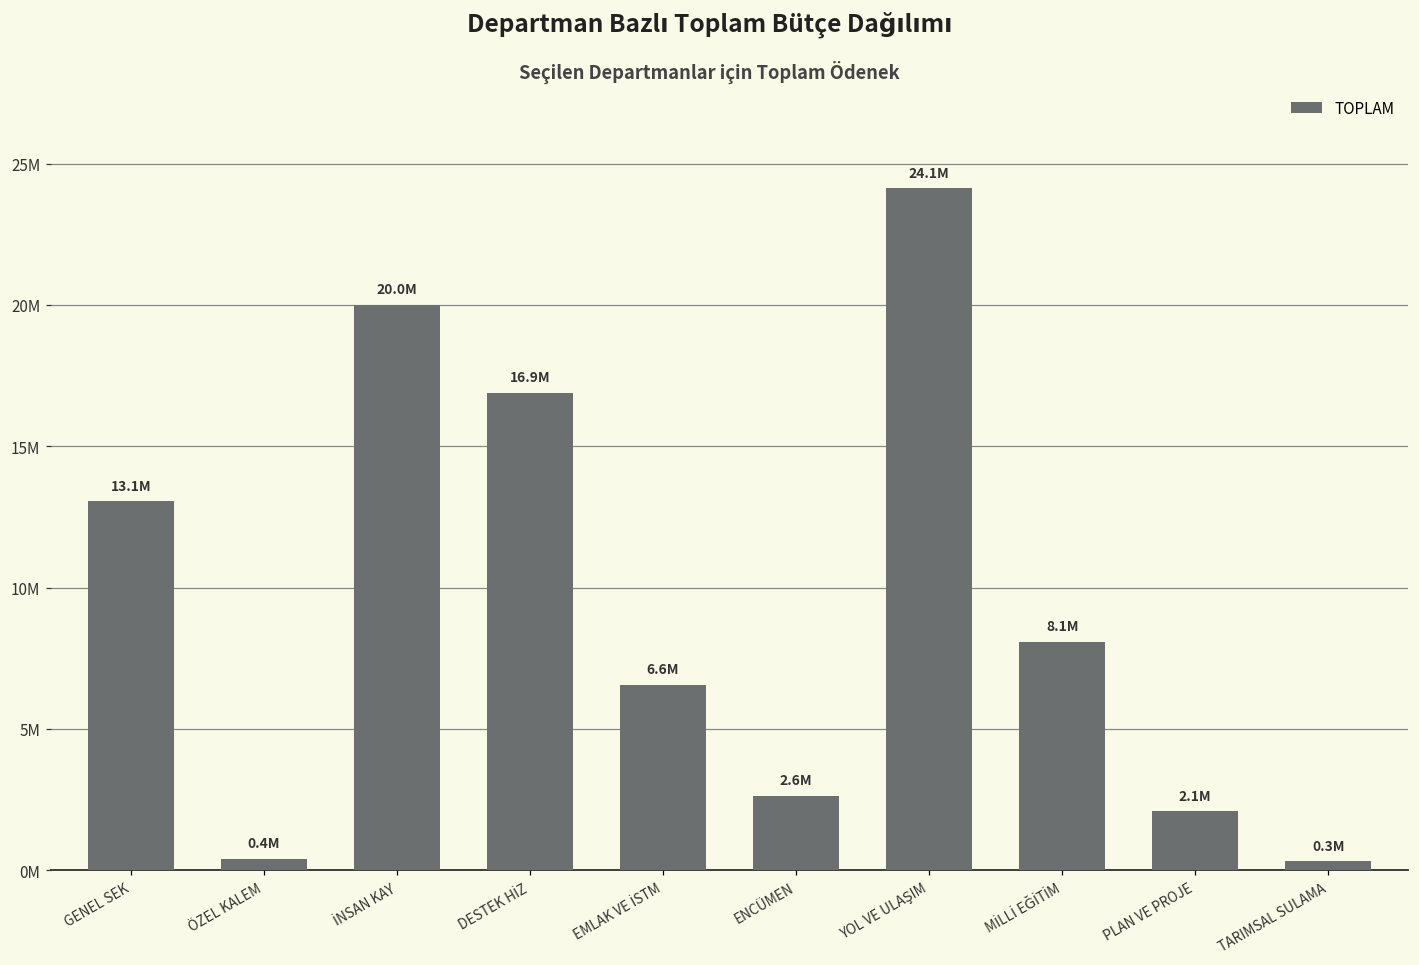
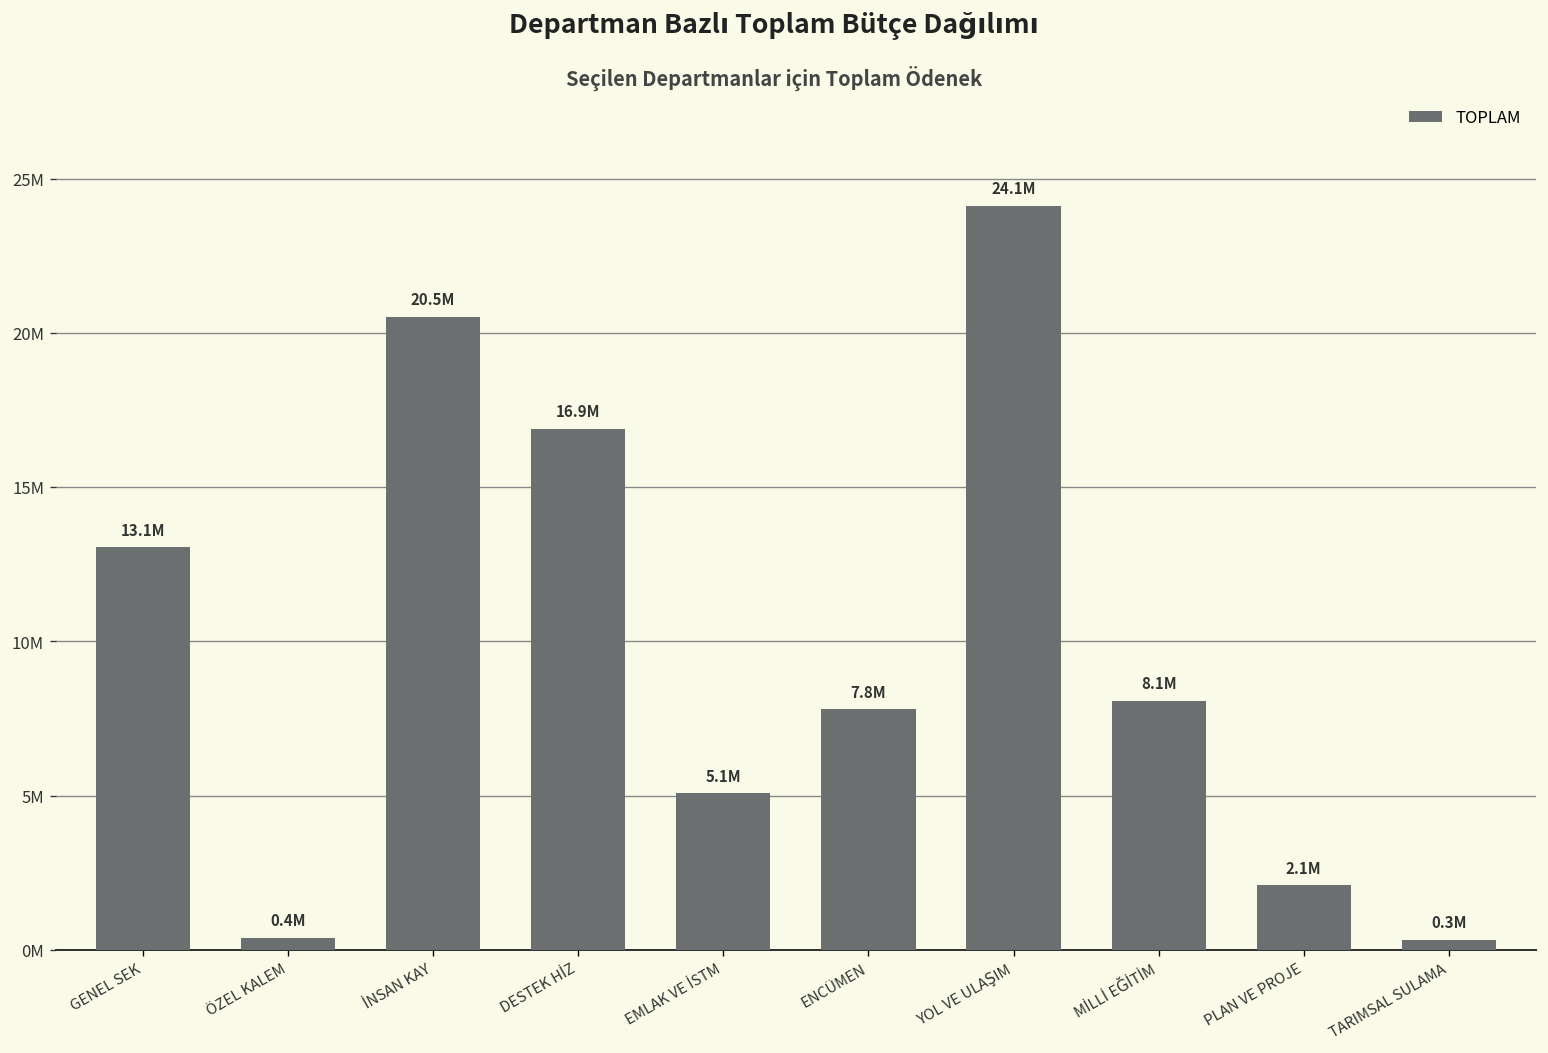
  {
    "GENEL SEK": "13.1M",
    "ÖZEL KALEM": "0.4M",
-   "İNSAN KAY": "20.0M",
+   "İNSAN KAY": "20.5M",
    "DESTEK HİZ": "16.9M",
-   "EMLAK VE İSTM": "6.6M",
-   "ENCÜMEN": "2.6M",
+   "EMLAK VE İSTM": "5.1M",
+   "ENCÜMEN": "7.8M",
    "YOL VE ULAŞIM": "24.1M",
    "MİLLİ EĞİTİM": "8.1M",
    "PLAN VE PROJE": "2.1M",
    "TARIMSAL SULAMA": "0.3M"
  }
